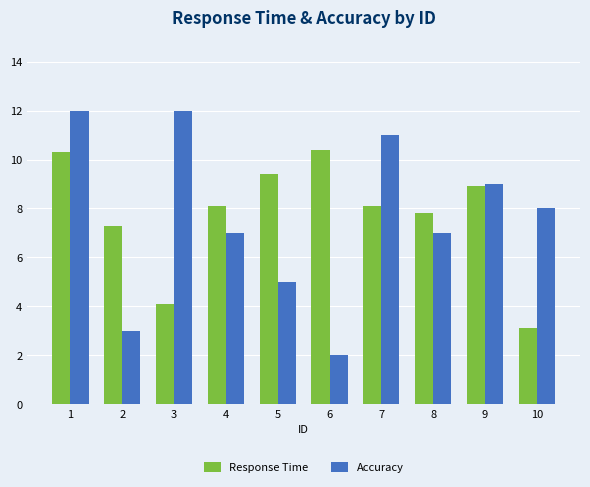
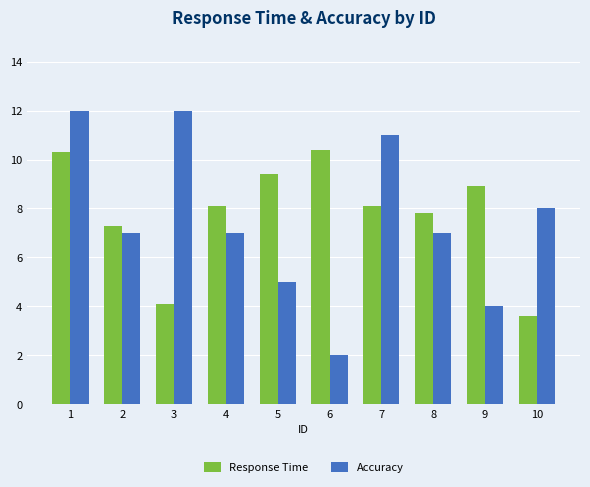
  {
    "Response Time": {
      "1": 10.3,
      "2": 7.3,
      "3": 4.1,
      "4": 8.1,
      "5": 9.4,
      "6": 10.4,
      "7": 8.1,
      "8": 7.8,
      "9": 8.9,
-     "10": 3.1
+     "10": 3.6
    },
    "Accuracy": {
      "1": 12,
-     "2": 3,
+     "2": 7,
      "3": 12,
      "4": 7,
      "5": 5,
      "6": 2,
      "7": 11,
      "8": 7,
-     "9": 9,
+     "9": 4,
      "10": 8
    }
  }
